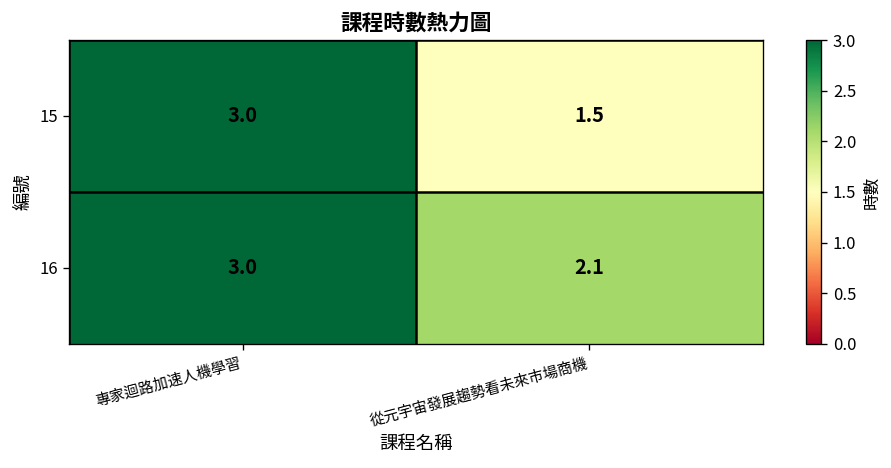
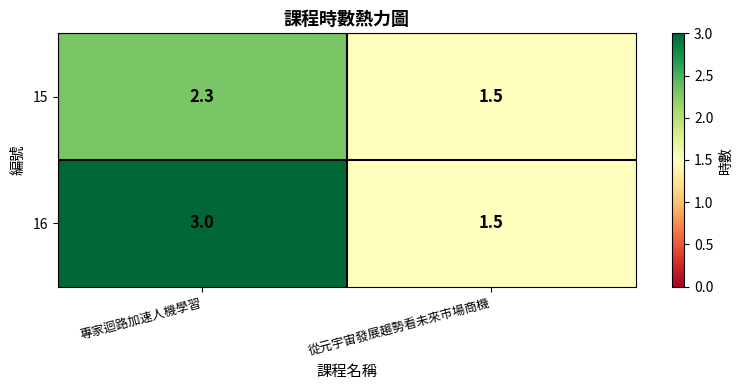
  {
    "15": {
-     "專家迴路加速人機學習": 3.0,
+     "專家迴路加速人機學習": 2.3,
      "從元宇宙發展趨勢看未來市場商機": 1.5
    },
    "16": {
      "專家迴路加速人機學習": 3.0,
-     "從元宇宙發展趨勢看未來市場商機": 2.1
+     "從元宇宙發展趨勢看未來市場商機": 1.5
    }
  }
